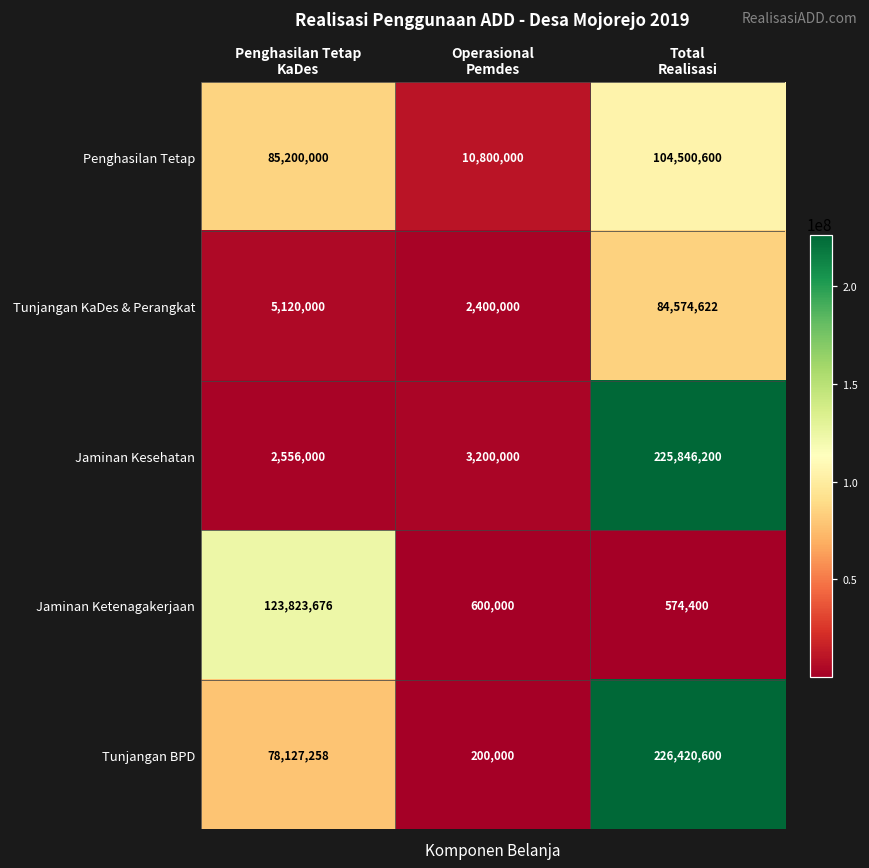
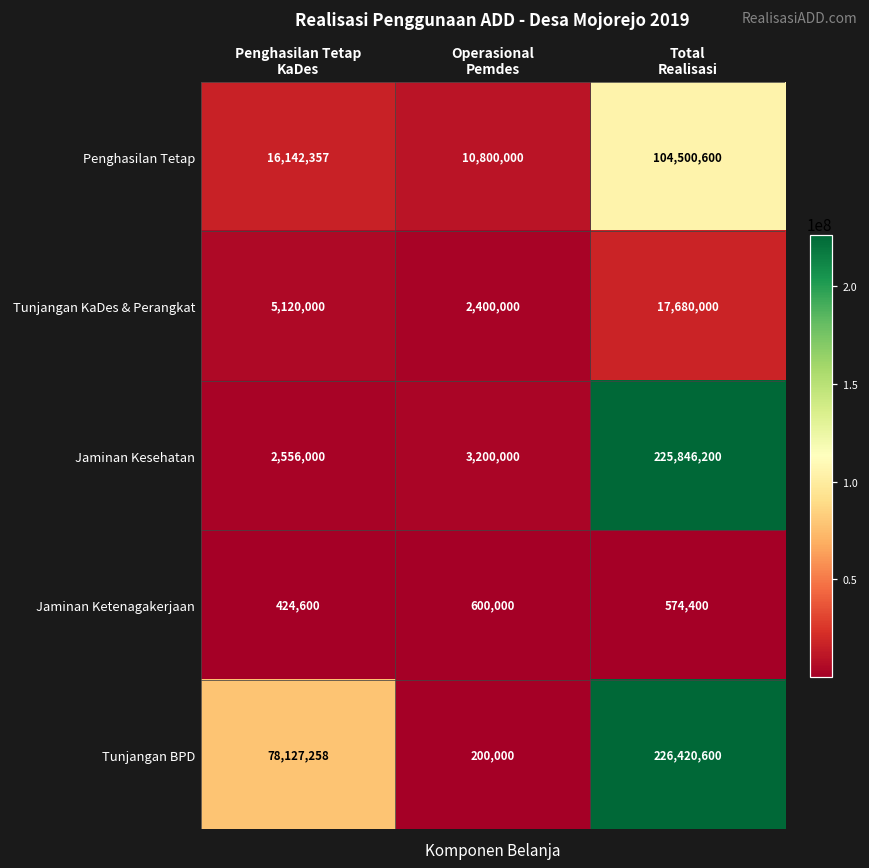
  {
    "Penghasilan Tetap": {
-     "Penghasilan Tetap KaDes": "85,200,000",
+     "Penghasilan Tetap KaDes": "16,142,357",
      "Operasional Pemdes": "10,800,000",
      "Total Realisasi": "104,500,600"
    },
    "Tunjangan KaDes & Perangkat": {
      "Penghasilan Tetap KaDes": "5,120,000",
      "Operasional Pemdes": "2,400,000",
-     "Total Realisasi": "84,574,622"
+     "Total Realisasi": "17,680,000"
    },
    "Jaminan Kesehatan": {
      "Penghasilan Tetap KaDes": "2,556,000",
      "Operasional Pemdes": "3,200,000",
      "Total Realisasi": "225,846,200"
    },
    "Jaminan Ketenagakerjaan": {
-     "Penghasilan Tetap KaDes": "123,823,676",
+     "Penghasilan Tetap KaDes": "424,600",
      "Operasional Pemdes": "600,000",
      "Total Realisasi": "574,400"
    },
    "Tunjangan BPD": {
      "Penghasilan Tetap KaDes": "78,127,258",
      "Operasional Pemdes": "200,000",
      "Total Realisasi": "226,420,600"
    }
  }
